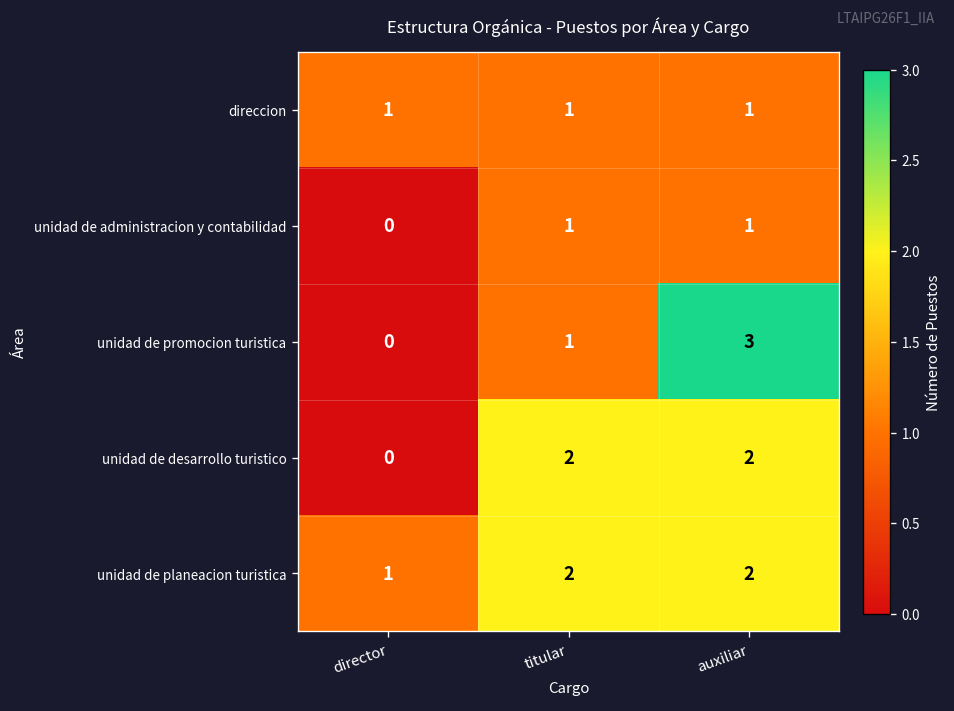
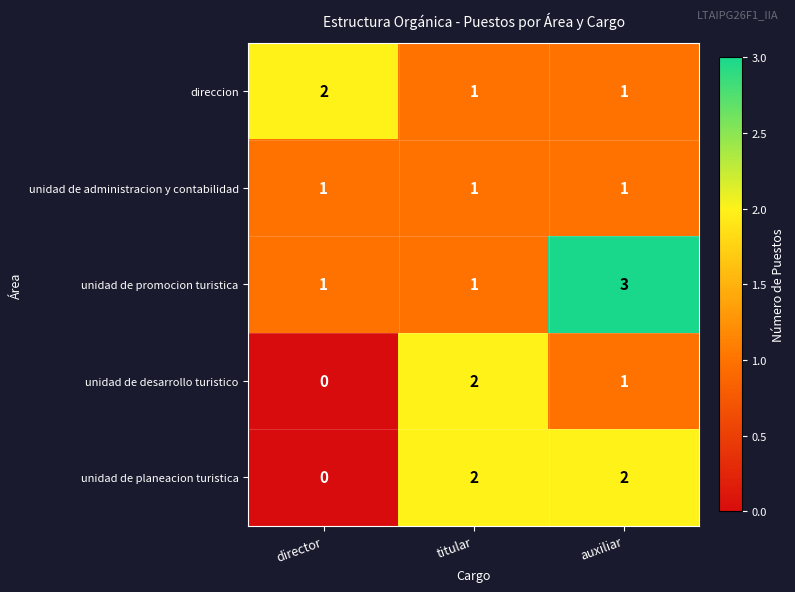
  {
    "direccion": {
-     "director": 1,
+     "director": 2,
      "titular": 1,
      "auxiliar": 1
    },
    "unidad de administracion y contabilidad": {
-     "director": 0,
+     "director": 1,
      "titular": 1,
      "auxiliar": 1
    },
    "unidad de promocion turistica": {
-     "director": 0,
+     "director": 1,
      "titular": 1,
      "auxiliar": 3
    },
    "unidad de desarrollo turistico": {
      "director": 0,
      "titular": 2,
-     "auxiliar": 2
+     "auxiliar": 1
    },
    "unidad de planeacion turistica": {
-     "director": 1,
+     "director": 0,
      "titular": 2,
      "auxiliar": 2
    }
  }
